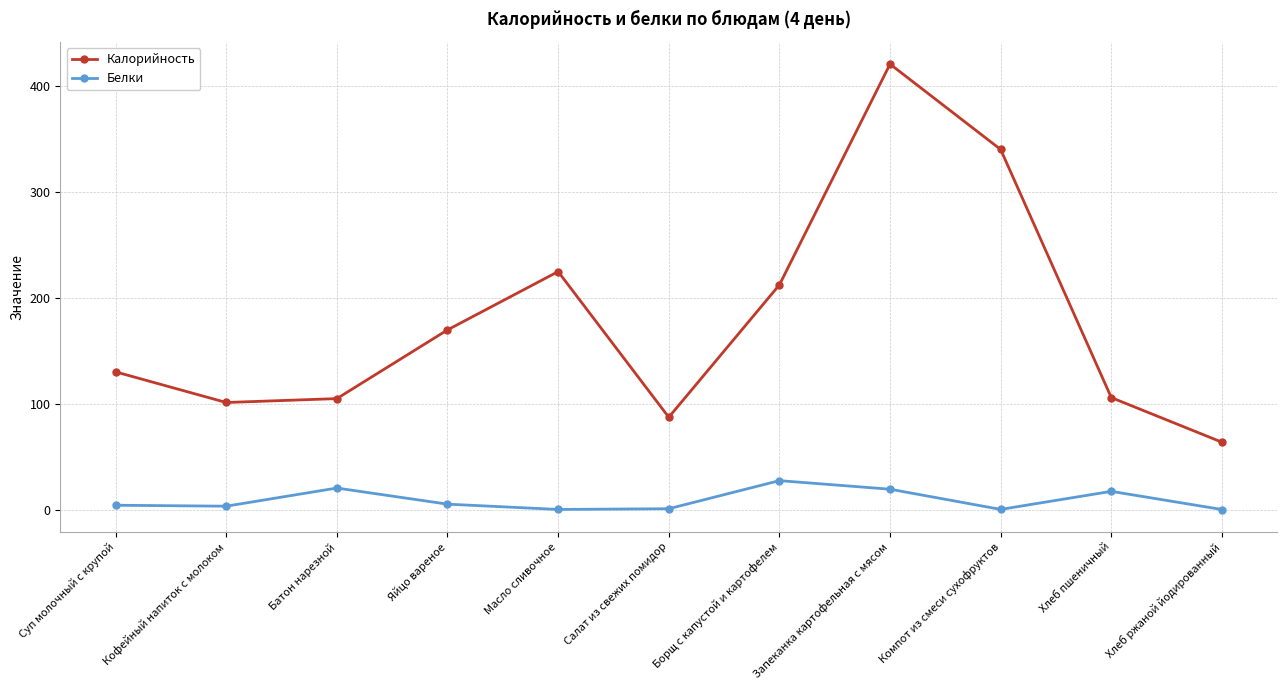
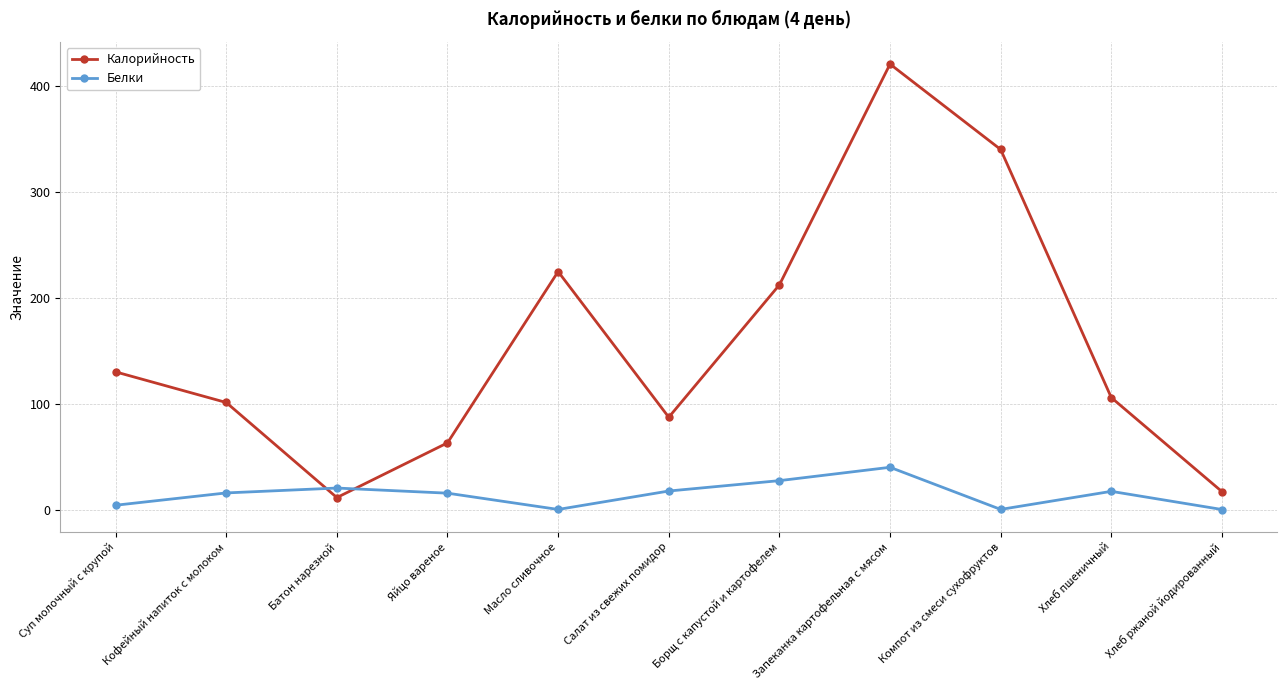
  {
    "Калорийность": {
      "Суп молочный с крупой": 130,
      "Кофейный напиток с молоком": 101,
-     "Батон нарезной": 105,
-     "Яйцо вареное": 170,
+     "Батон нарезной": 11,
+     "Яйцо вареное": 63,
      "Масло сливочное": 225,
      "Салат из свежих помидор": 87,
      "Борщ с капустой и картофелем": 212,
      "Запеканка картофельная с мясом": 421,
      "Компот из смеси сухофруктов": 340,
      "Хлеб пшеничный": 106,
-     "Хлеб ржаной йодированный": 64
+     "Хлеб ржаной йодированный": 17
    },
    "Белки": {
      "Суп молочный с крупой": 4,
-     "Кофейный напиток с молоком": 3,
+     "Кофейный напиток с молоком": 16,
      "Батон нарезной": 20,
-     "Яйцо вареное": 5,
+     "Яйцо вареное": 15,
      "Масло сливочное": 0,
-     "Салат из свежих помидор": 1,
+     "Салат из свежих помидор": 17,
      "Борщ с капустой и картофелем": 27,
-     "Запеканка картофельная с мясом": 19,
+     "Запеканка картофельная с мясом": 40,
      "Компот из смеси сухофруктов": 0,
      "Хлеб пшеничный": 17,
      "Хлеб ржаной йодированный": 0
    }
  }
